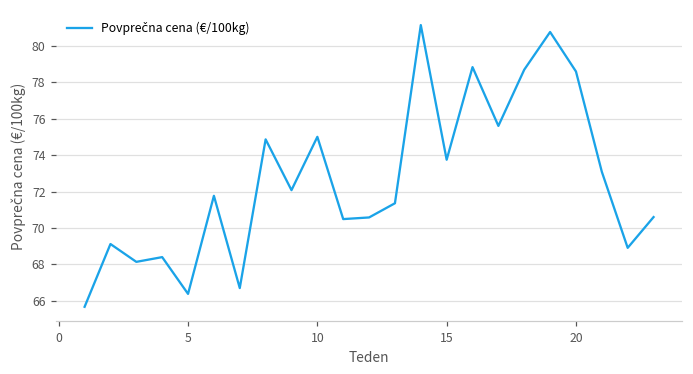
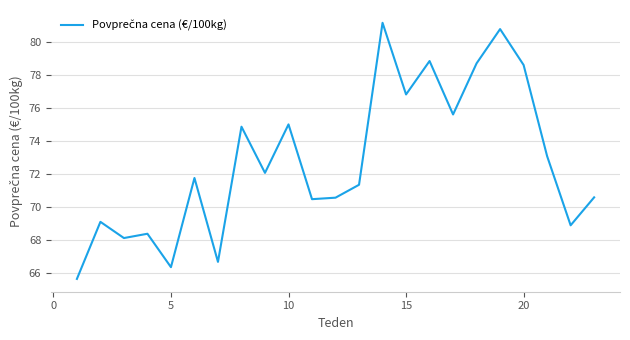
  {
    "5": 66.4,
    "10": 75.0,
-   "15": 73.8,
+   "15": 76.8,
    "20": 78.6
  }
